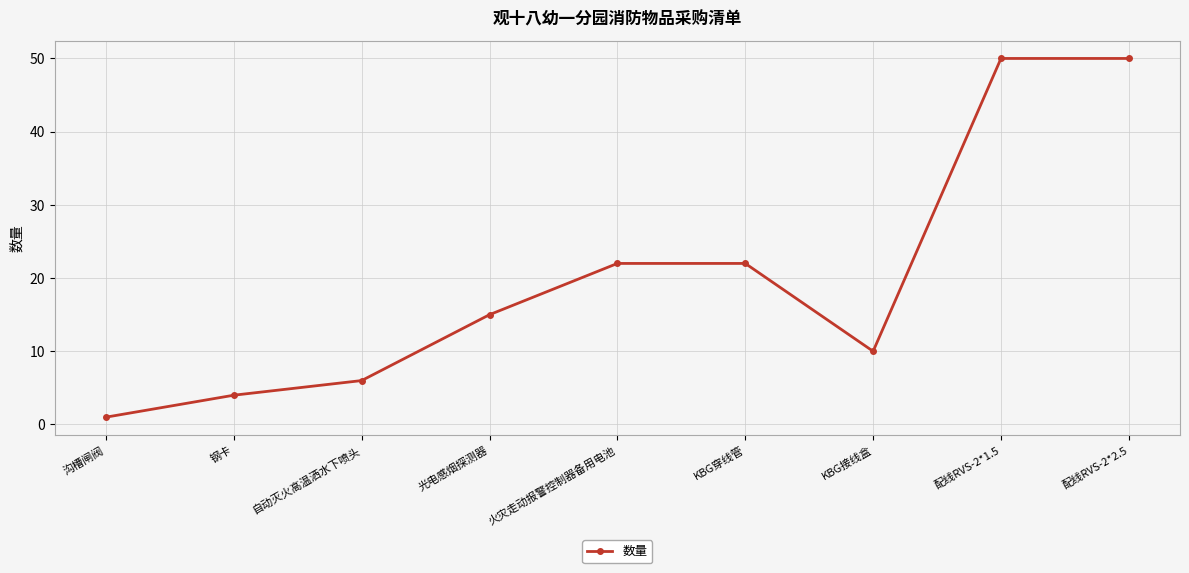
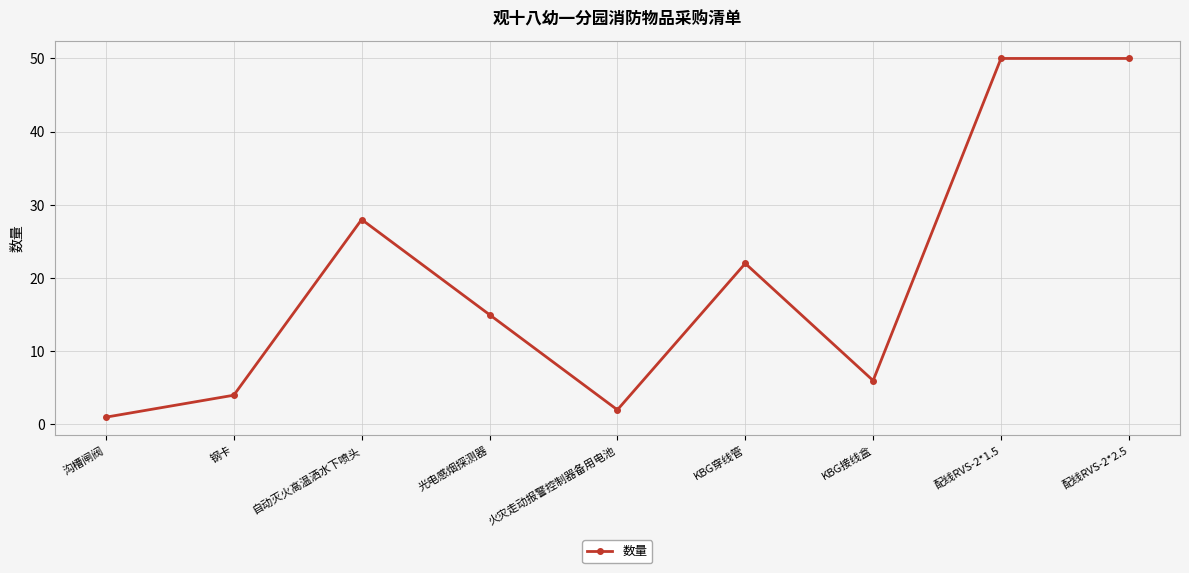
  {
    "沟槽闸阀": 1,
    "钢卡": 4,
-   "自动灭火高温洒水下喷头": 6,
+   "自动灭火高温洒水下喷头": 28,
    "光电感烟探测器": 15,
-   "火灾走动报警控制器备用电池": 22,
+   "火灾走动报警控制器备用电池": 2,
    "KBG穿线管": 22,
-   "KBG接线盒": 10,
+   "KBG接线盒": 6,
    "配线RVS-2*1.5": 50,
    "配线RVS-2*2.5": 50
  }
